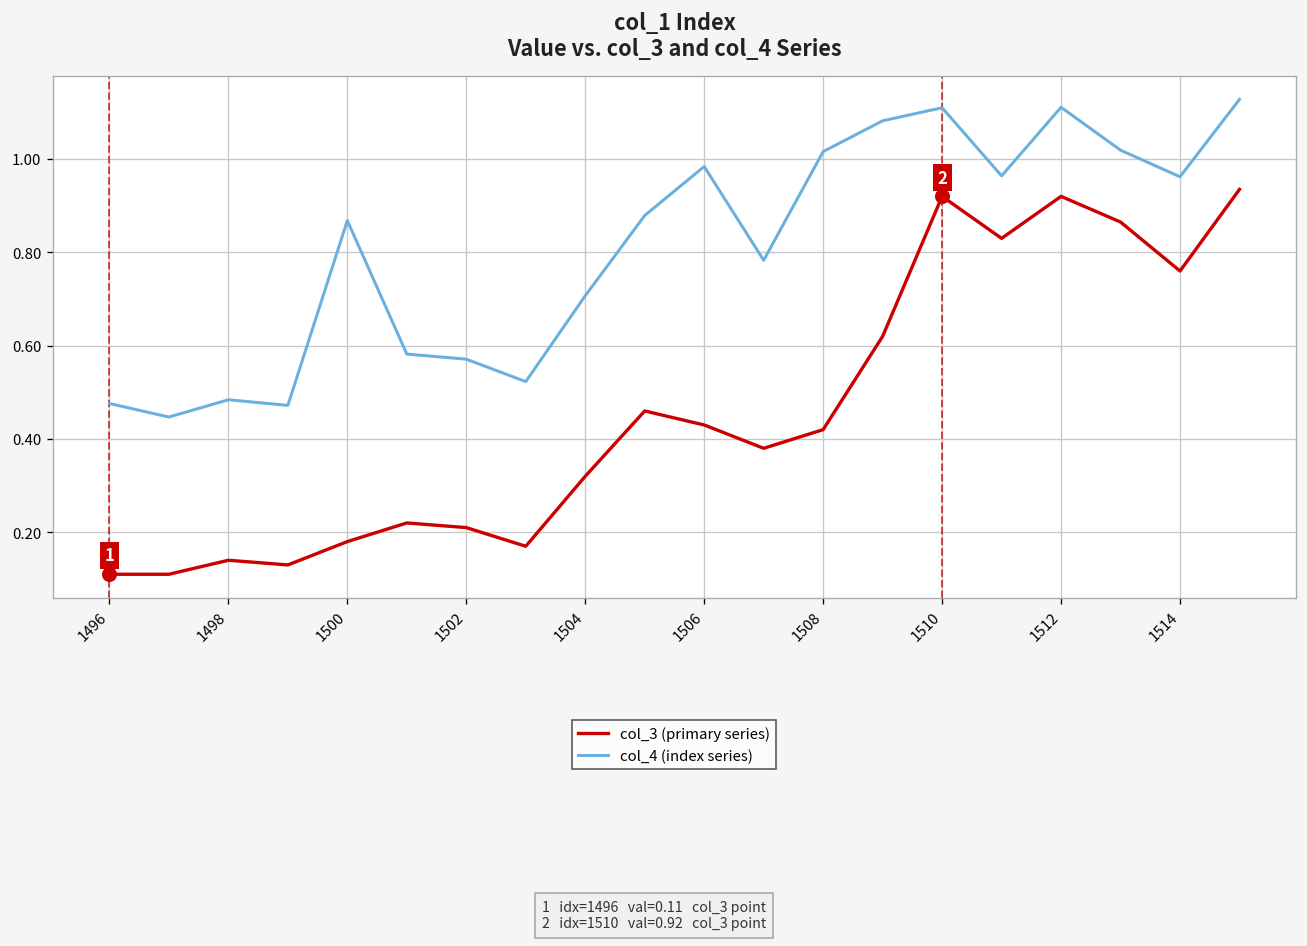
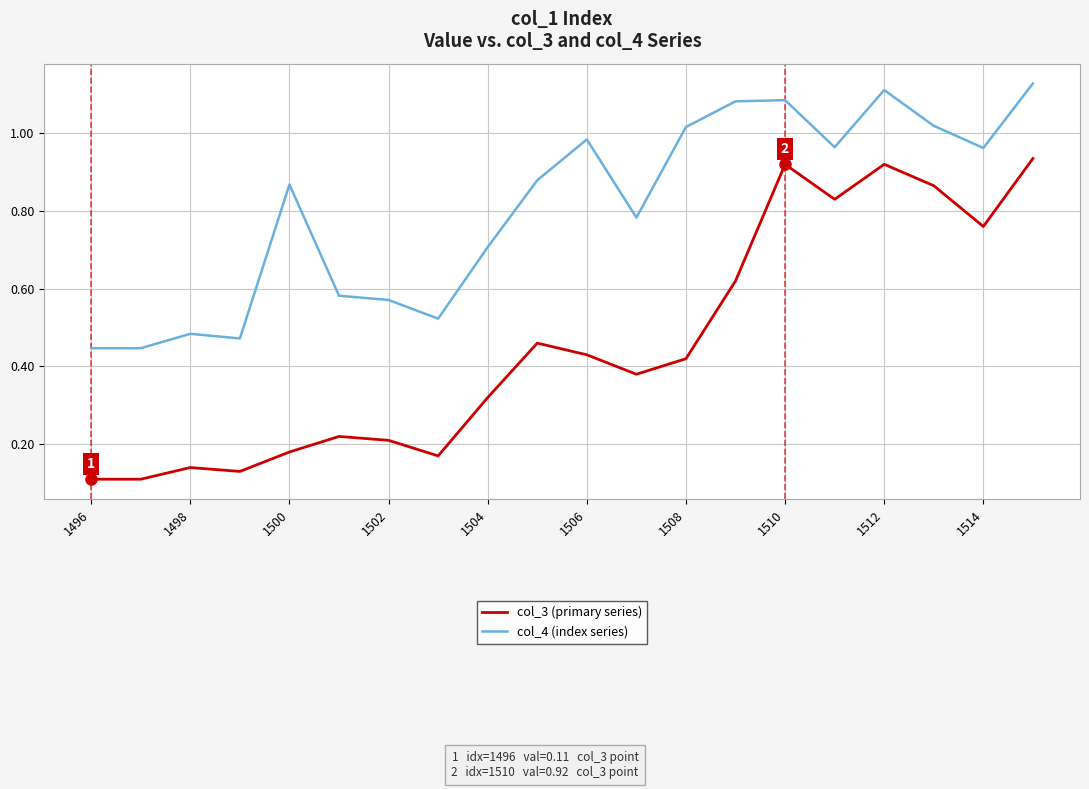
  {
    "col_4 (index series)": {
-     "1496": 0.48,
+     "1496": 0.45,
      "1498": 0.48,
      "1500": 0.87,
      "1502": 0.57,
      "1504": 0.71,
      "1506": 0.98,
      "1508": 1.02,
-     "1510": 1.11,
+     "1510": 1.09,
      "1512": 1.11,
      "1514": 0.96
    }
  }
